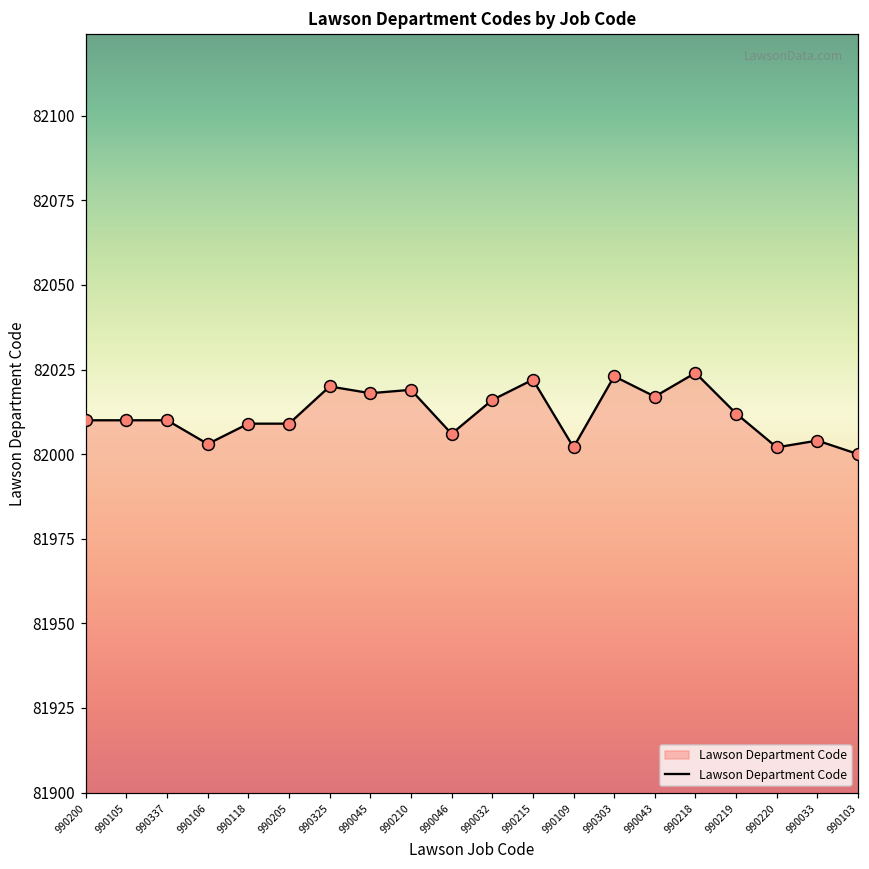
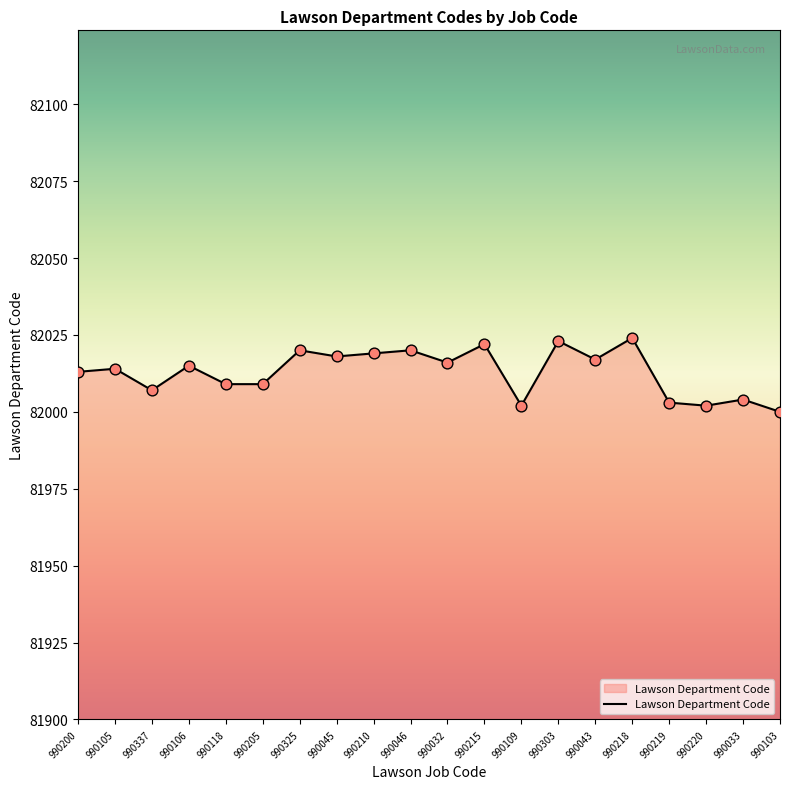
  {
-   "990200": 82010,
-   "990105": 82010,
-   "990337": 82010,
-   "990106": 82003,
+   "990200": 82013,
+   "990105": 82014,
+   "990337": 82007,
+   "990106": 82015,
    "990118": 82009,
    "990205": 82009,
    "990325": 82020,
    "990045": 82018,
    "990210": 82019,
-   "990046": 82006,
+   "990046": 82020,
    "990032": 82016,
    "990215": 82022,
    "990109": 82002,
    "990303": 82023,
    "990043": 82017,
    "990218": 82024,
-   "990219": 82012,
+   "990219": 82003,
    "990220": 82002,
    "990033": 82004,
    "990103": 82000
  }
